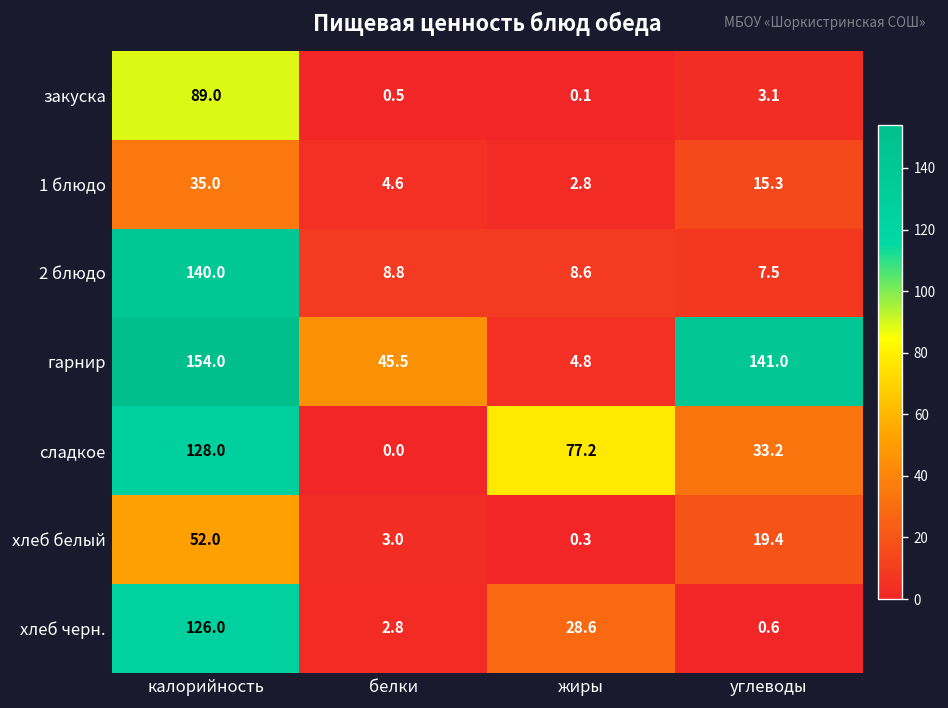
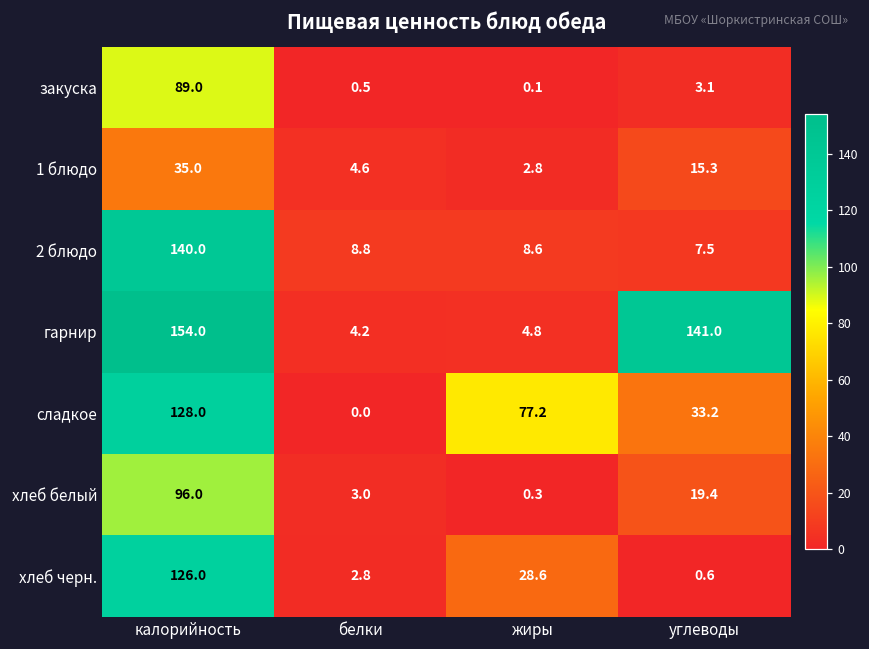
  {
    "закуска": {
      "калорийность": 89.0,
      "белки": 0.5,
      "жиры": 0.1,
      "углеводы": 3.1
    },
    "1 блюдо": {
      "калорийность": 35.0,
      "белки": 4.6,
      "жиры": 2.8,
      "углеводы": 15.3
    },
    "2 блюдо": {
      "калорийность": 140.0,
      "белки": 8.8,
      "жиры": 8.6,
      "углеводы": 7.5
    },
    "гарнир": {
      "калорийность": 154.0,
-     "белки": 45.5,
+     "белки": 4.2,
      "жиры": 4.8,
      "углеводы": 141.0
    },
    "сладкое": {
      "калорийность": 128.0,
      "белки": 0.0,
      "жиры": 77.2,
      "углеводы": 33.2
    },
    "хлеб белый": {
-     "калорийность": 52.0,
+     "калорийность": 96.0,
      "белки": 3.0,
      "жиры": 0.3,
      "углеводы": 19.4
    },
    "хлеб черн.": {
      "калорийность": 126.0,
      "белки": 2.8,
      "жиры": 28.6,
      "углеводы": 0.6
    }
  }
